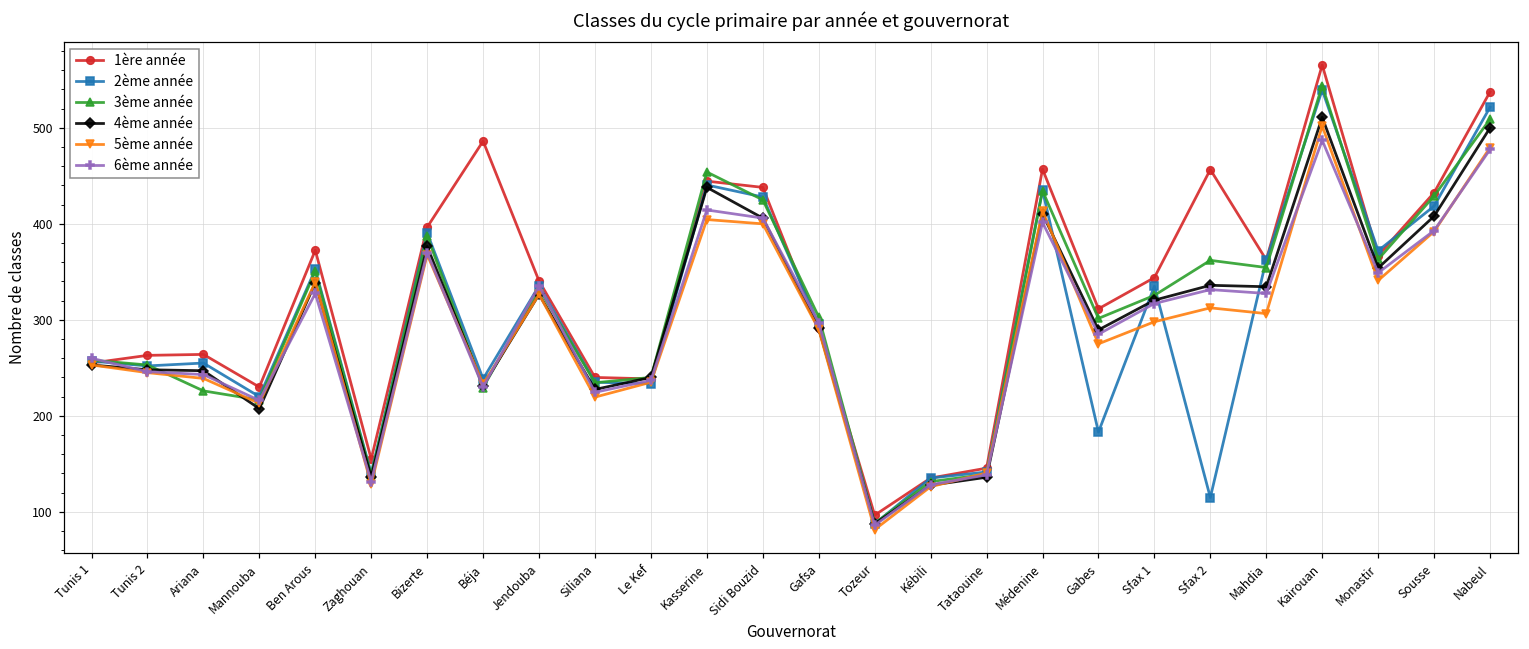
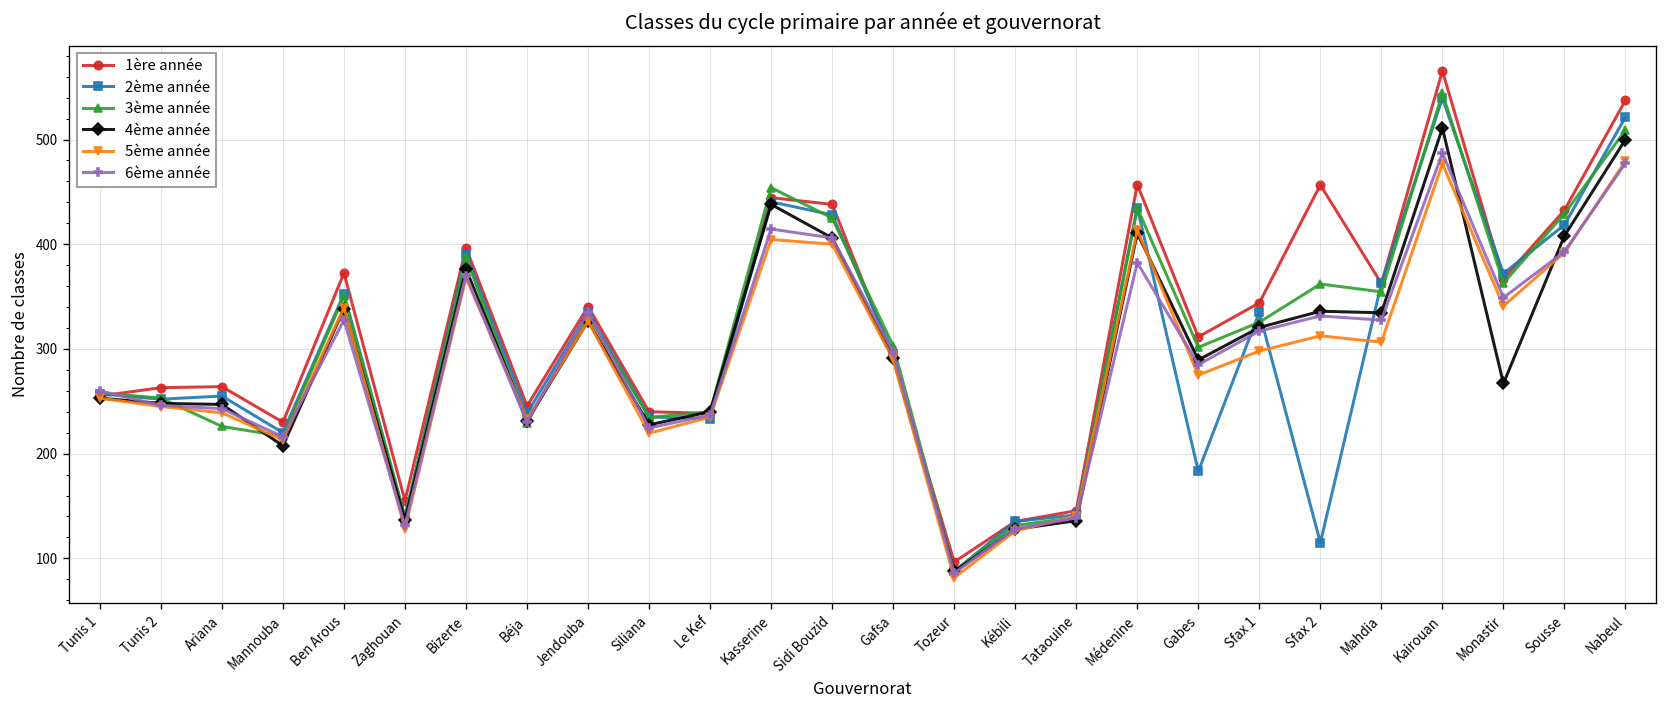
  {
    "1ère année": {
      "Tunis 2": 260,
      "Ariana": 260,
      "Mannouba": 230,
      "Ben Arous": 370,
      "Zaghouan": 160,
      "Bizerte": 400,
-     "Béja": 490,
+     "Béja": 250,
      "Jendouba": 340,
      "Siliana": 240,
      "Kasserine": 440,
      "Sidi Bouzid": 440,
      "Tozeur": 100,
      "Tataouine": 150,
      "Médenine": 460,
      "Gabes": 310,
      "Sfax 1": 340,
      "Sfax 2": 460,
      "Kairouan": 570,
      "Monastir": 370,
      "Sousse": 430,
      "Nabeul": 540
    },
    "2ème année": {
      "Ariana": 260,
      "Mannouba": 220,
      "Bizerte": 390,
      "Béja": 240,
      "Sidi Bouzid": 430,
      "Gabes": 180,
      "Sfax 1": 340,
      "Sfax 2": 110,
      "Kairouan": 540,
      "Monastir": 370,
      "Sousse": 420,
      "Nabeul": 520
    },
    "3ème année": {
      "Ariana": 230,
      "Bizerte": 390,
      "Jendouba": 330,
      "Kasserine": 450,
      "Sidi Bouzid": 430,
      "Gafsa": 300,
      "Kébili": 130,
      "Gabes": 300,
      "Sfax 1": 330,
      "Sfax 2": 360,
      "Mahdia": 350,
      "Kairouan": 540,
      "Monastir": 360,
      "Sousse": 430,
      "Nabeul": 510
    },
    "4ème année": {
      "Ariana": 250,
      "Mannouba": 210,
      "Bizerte": 380,
      "Siliana": 230,
      "Médenine": 410,
      "Gabes": 290,
      "Sfax 1": 320,
      "Sfax 2": 340,
      "Mahdia": 330,
      "Kairouan": 510,
-     "Monastir": 350,
+     "Monastir": 270,
      "Sousse": 410,
      "Nabeul": 500
    },
    "5ème année": {
      "Ariana": 240,
      "Mannouba": 210,
      "Zaghouan": 130,
      "Siliana": 220,
      "Kasserine": 400,
      "Sidi Bouzid": 400,
      "Tozeur": 80,
      "Médenine": 410,
      "Gabes": 280,
      "Sfax 1": 300,
      "Sfax 2": 310,
      "Mahdia": 310,
-     "Kairouan": 500,
+     "Kairouan": 480,
      "Monastir": 340
    },
    "6ème année": {
      "Ariana": 240,
      "Ben Arous": 330,
      "Zaghouan": 130,
      "Siliana": 220,
      "Kasserine": 410,
-     "Médenine": 400,
+     "Médenine": 380,
      "Gabes": 290,
      "Sfax 1": 320,
      "Sfax 2": 330,
      "Mahdia": 330,
      "Kairouan": 490,
      "Monastir": 350
    }
  }
